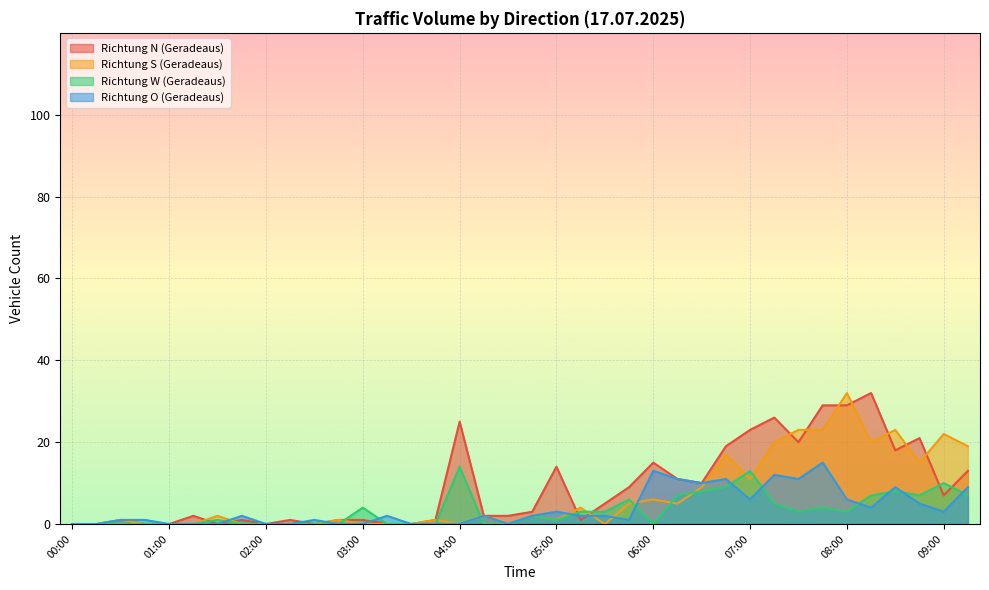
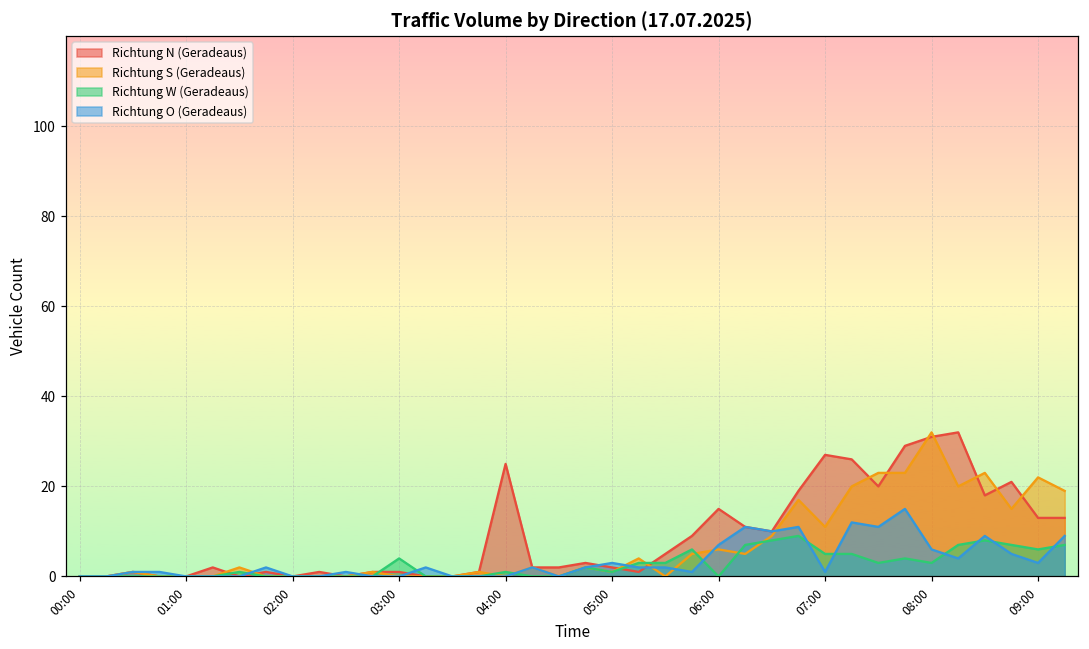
  {
    "Richtung N (Geradeaus)": {
      "03:00": 1,
      "04:00": 25,
-     "05:00": 14,
+     "05:00": 2,
      "06:00": 15,
-     "07:00": 23,
-     "08:00": 29,
-     "09:00": 7
+     "07:00": 27,
+     "08:00": 31,
+     "09:00": 13
    },
    "Richtung S (Geradeaus)": {
      "06:00": 6,
      "07:00": 11,
      "08:00": 32,
      "09:00": 22
    },
    "Richtung W (Geradeaus)": {
      "03:00": 4,
-     "04:00": 14,
+     "04:00": 1,
      "06:00": 0,
-     "07:00": 13,
+     "07:00": 5,
      "08:00": 3,
-     "09:00": 10
+     "09:00": 6
    },
    "Richtung O (Geradeaus)": {
      "05:00": 3,
-     "06:00": 13,
-     "07:00": 6,
+     "06:00": 7,
+     "07:00": 1,
      "08:00": 6,
      "09:00": 3
    }
  }
